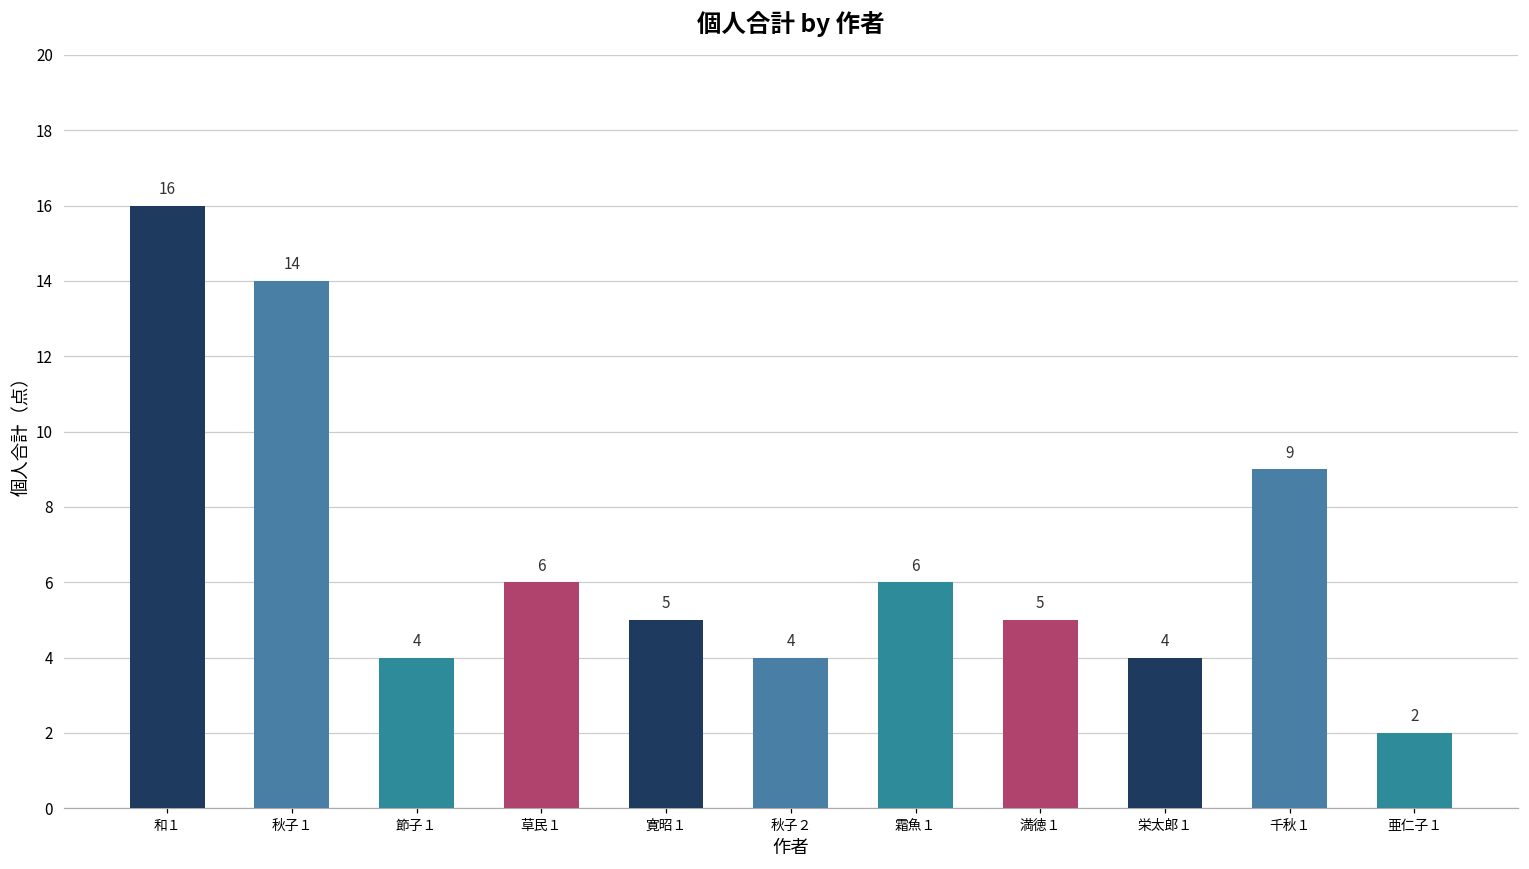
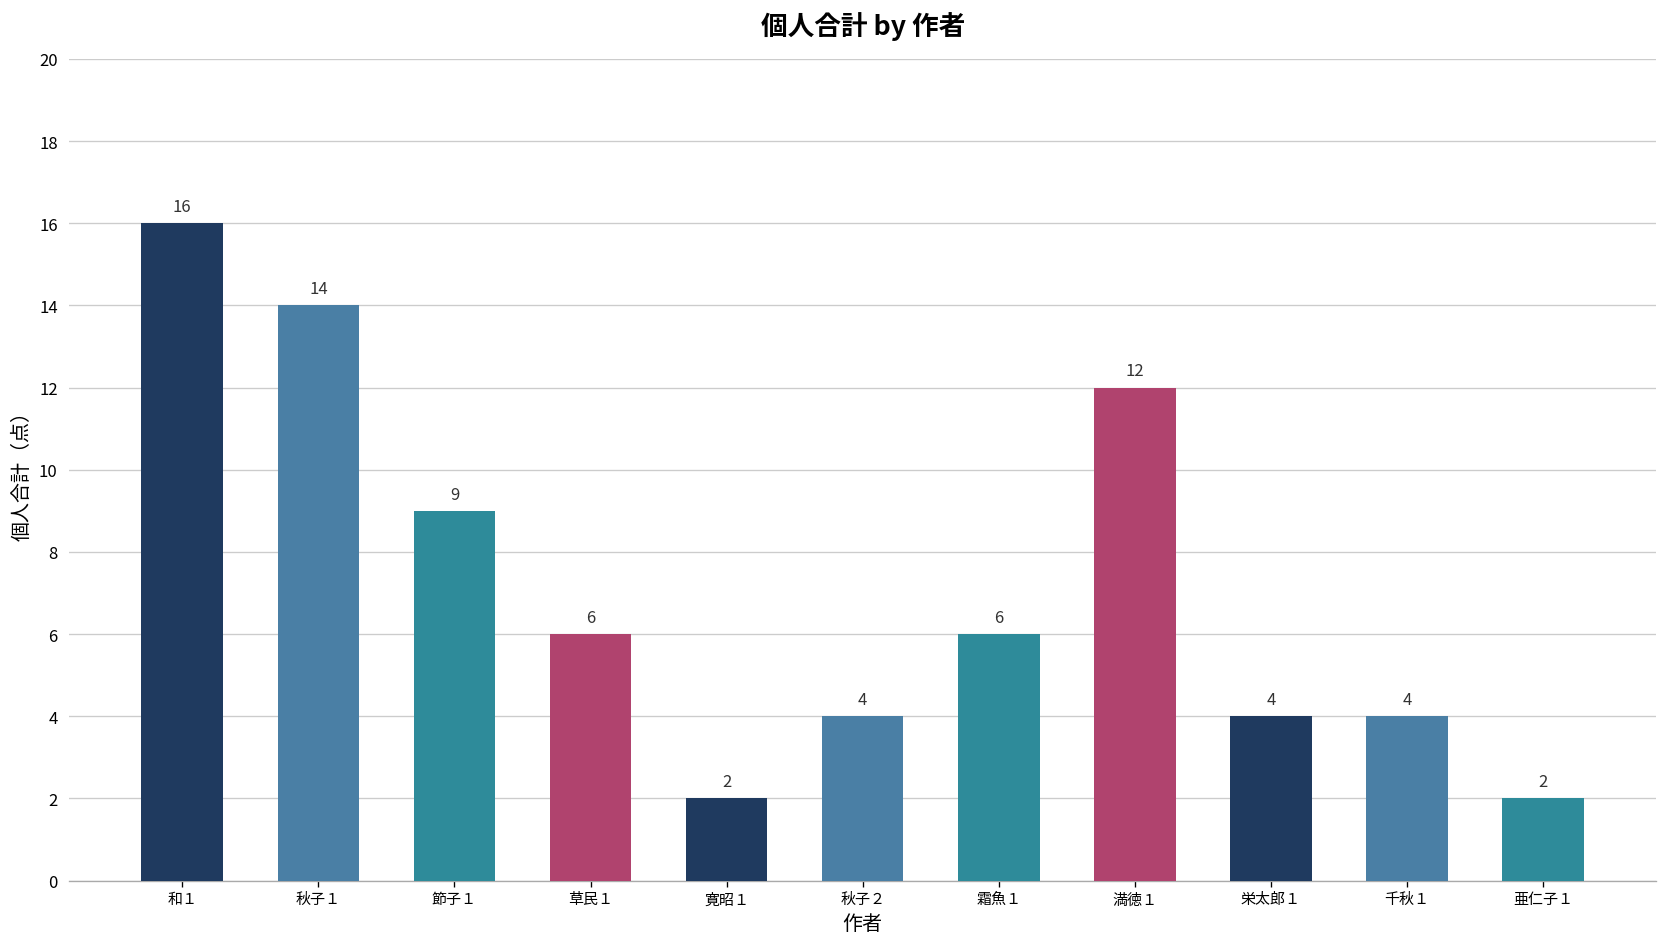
  {
    "和１": 16,
    "秋子１": 14,
-   "節子１": 4,
+   "節子１": 9,
    "草民１": 6,
-   "寛昭１": 5,
+   "寛昭１": 2,
    "秋子２": 4,
    "霜魚１": 6,
-   "満徳１": 5,
+   "満徳１": 12,
    "栄太郎１": 4,
-   "千秋１": 9,
+   "千秋１": 4,
    "亜仁子１": 2
  }
